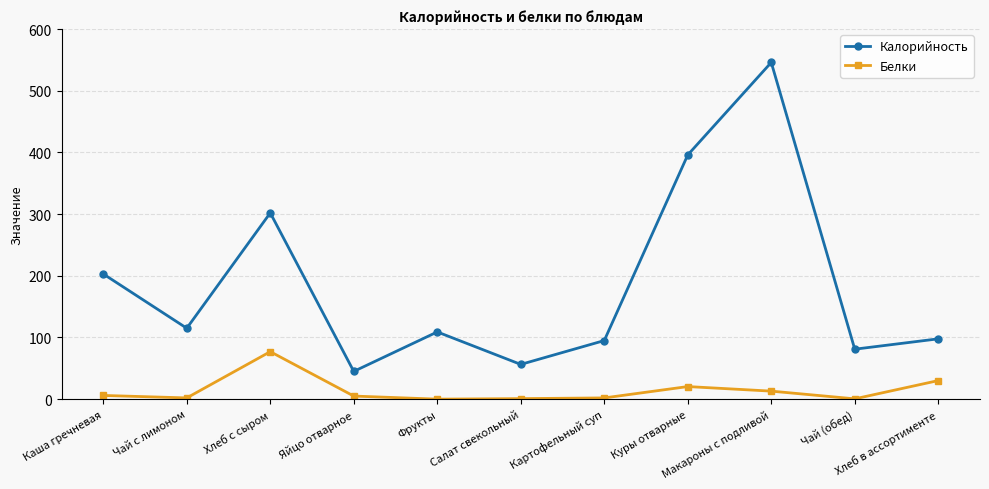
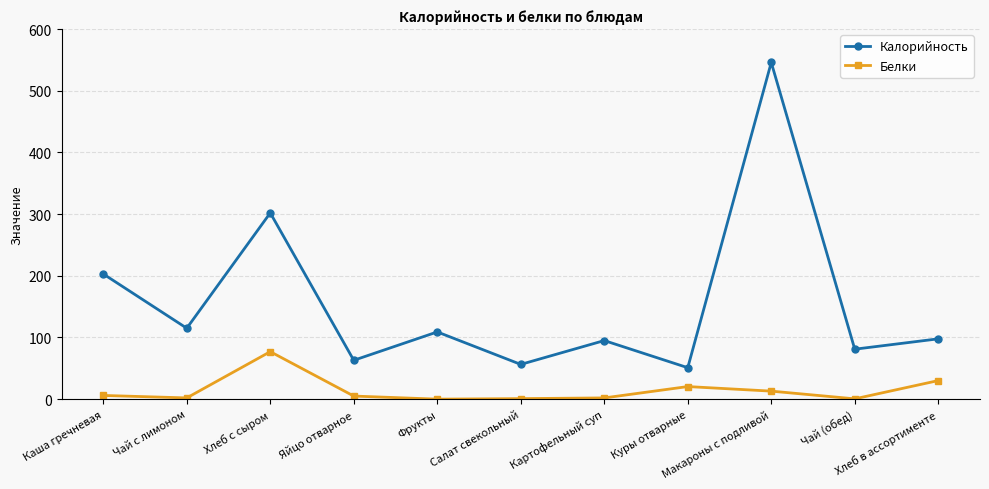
  {
    "Калорийность": {
      "Каша гречневая": 200,
      "Чай с лимоном": 120,
      "Хлеб с сыром": 300,
-     "Яйцо отварное": 50,
+     "Яйцо отварное": 60,
      "Фрукты": 110,
      "Салат свекольный": 60,
      "Картофельный суп": 100,
-     "Куры отварные": 400,
+     "Куры отварные": 50,
      "Макароны с подливой": 550,
      "Чай (обед)": 80,
      "Хлеб в ассортименте": 100
    },
    "Белки": {
      "Каша гречневая": 10,
      "Чай с лимоном": 0,
      "Хлеб с сыром": 80,
      "Яйцо отварное": 10,
      "Фрукты": 0,
      "Салат свекольный": 0,
      "Картофельный суп": 0,
      "Куры отварные": 20,
      "Макароны с подливой": 10,
      "Чай (обед)": 0,
      "Хлеб в ассортименте": 30
    }
  }
